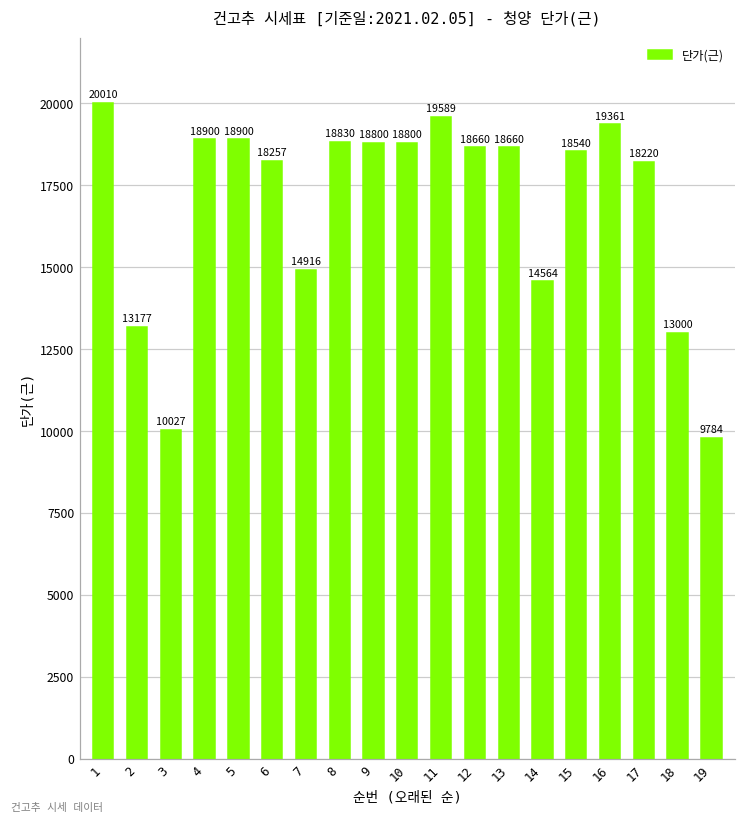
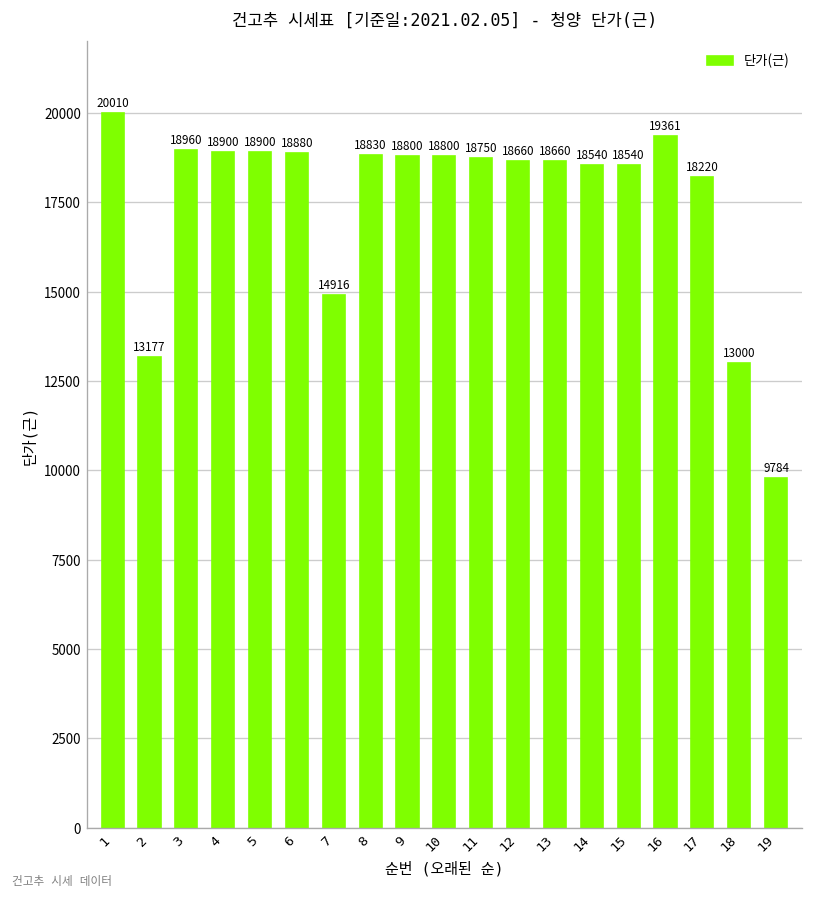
  {
    "1": 20010,
    "2": 13177,
-   "3": 10027,
+   "3": 18960,
    "4": 18900,
    "5": 18900,
-   "6": 18257,
+   "6": 18880,
    "7": 14916,
    "8": 18830,
    "9": 18800,
    "10": 18800,
-   "11": 19589,
+   "11": 18750,
    "12": 18660,
    "13": 18660,
-   "14": 14564,
+   "14": 18540,
    "15": 18540,
    "16": 19361,
    "17": 18220,
    "18": 13000,
    "19": 9784
  }
